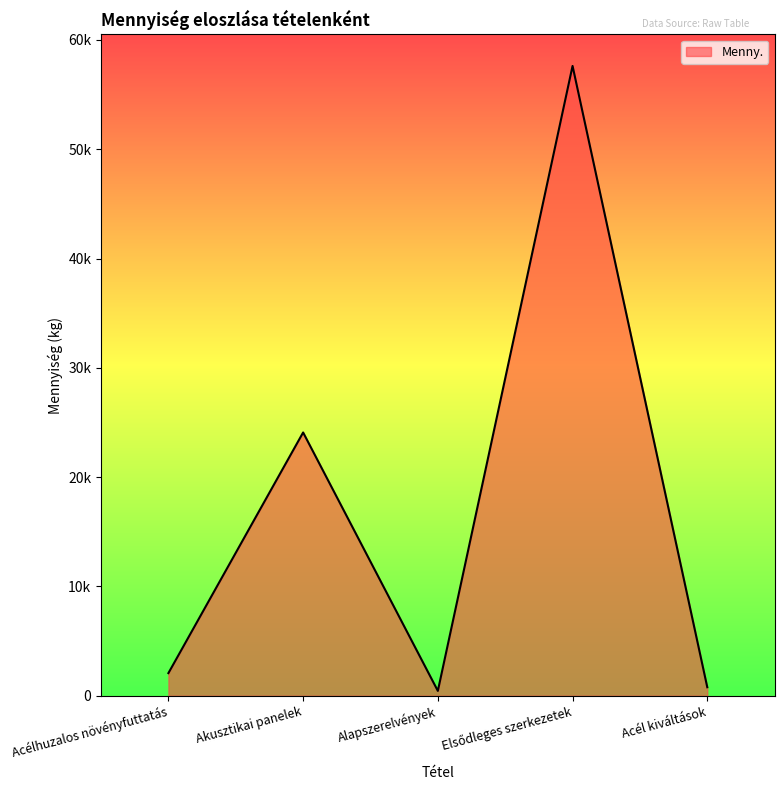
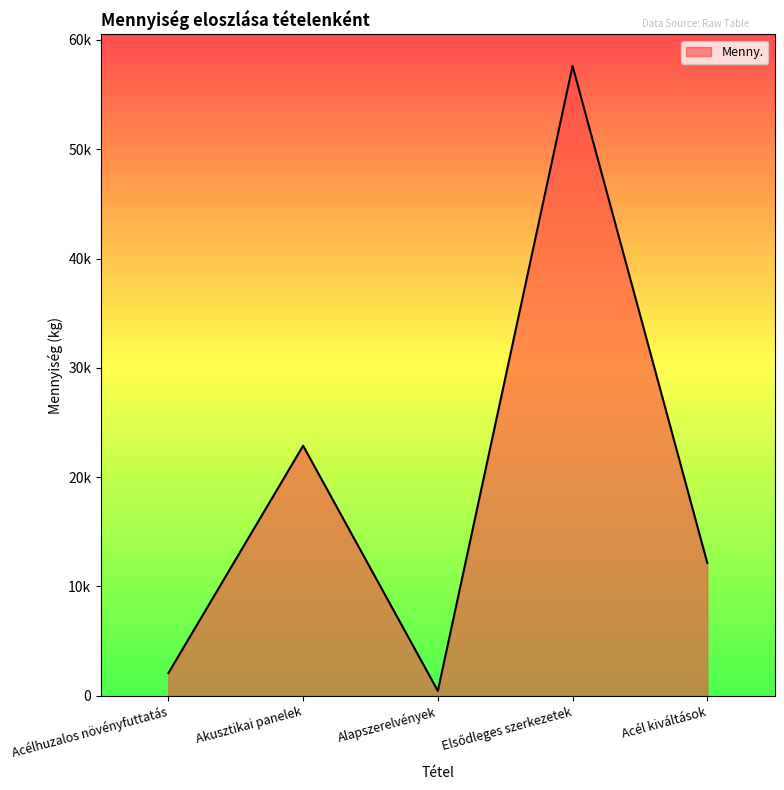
  {
    "Acélhuzalos növényfuttatás": 2100,
-   "Akusztikai panelek": 24100,
+   "Akusztikai panelek": 22900,
    "Alapszerelvények": 400,
    "Elsődleges szerkezetek": 57600,
-   "Acél kiváltások": 800
+   "Acél kiváltások": 12200
  }
